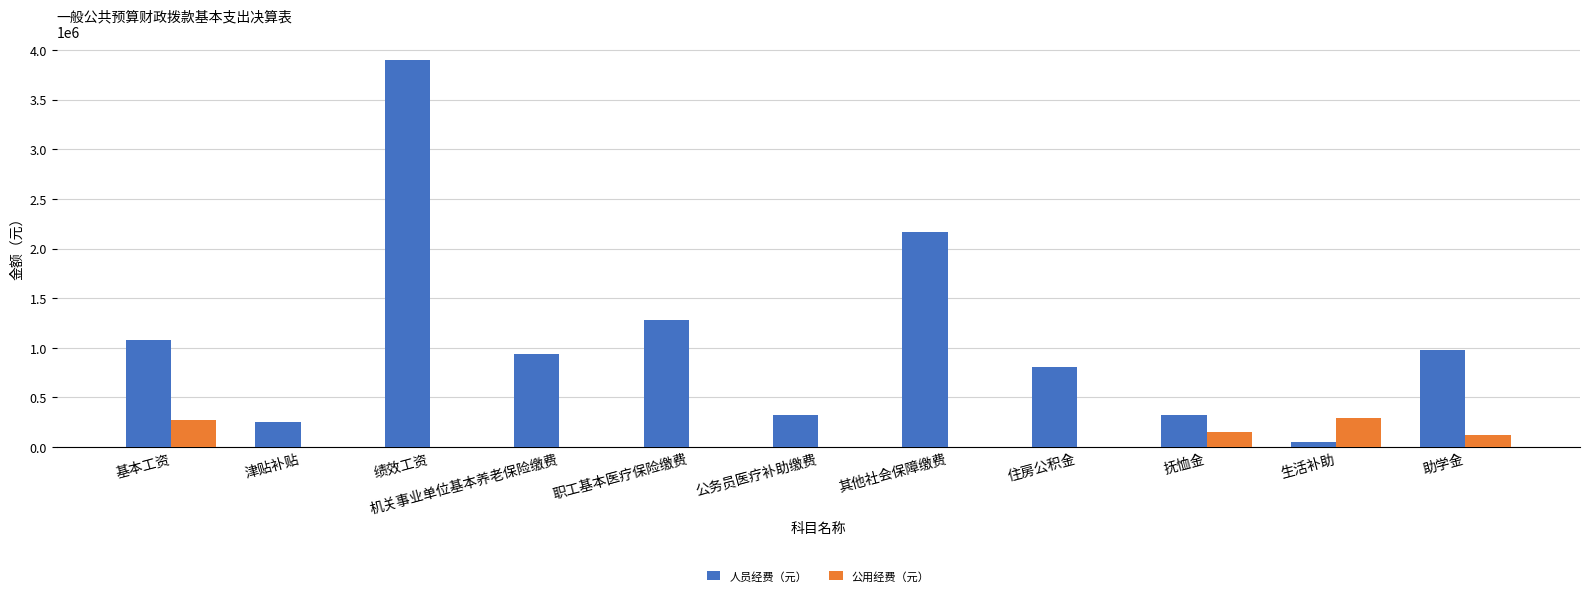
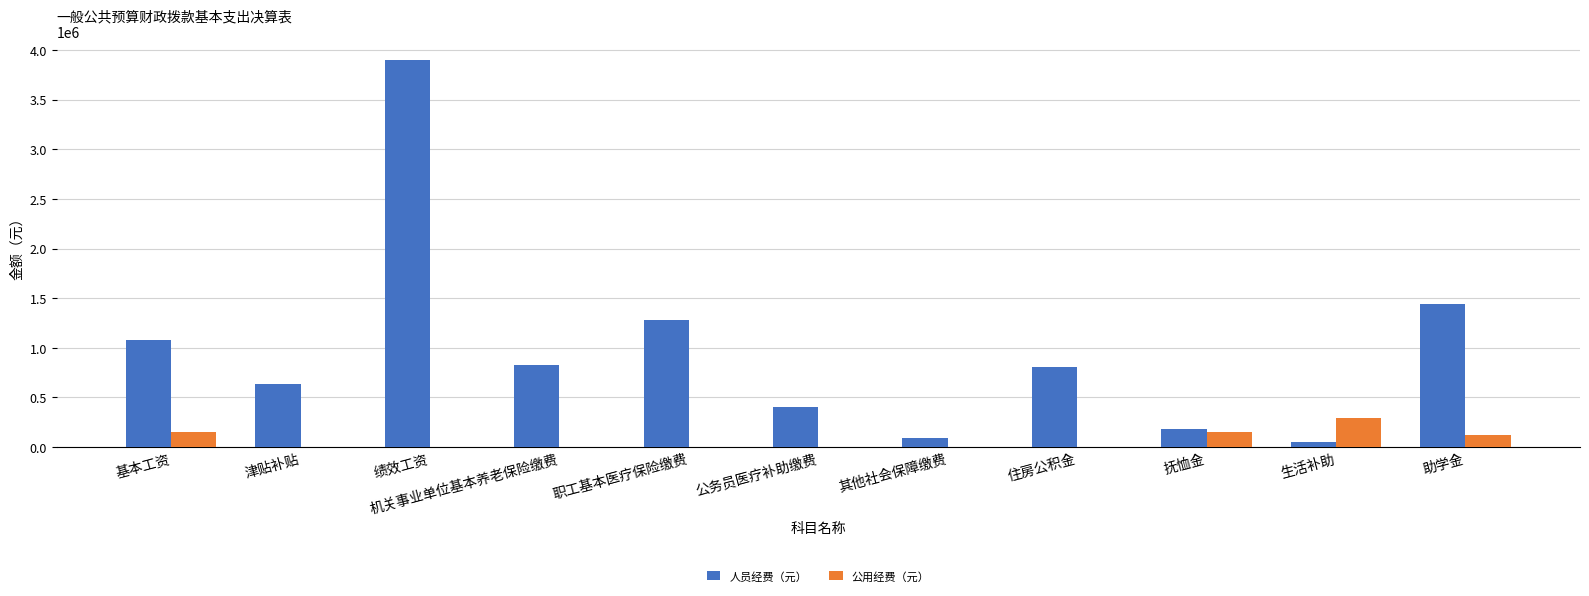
  {
    "人员经费（元）": {
      "基本工资": 1100000,
-     "津贴补贴": 300000,
+     "津贴补贴": 600000,
      "绩效工资": 3900000,
-     "机关事业单位基本养老保险缴费": 900000,
+     "机关事业单位基本养老保险缴费": 800000,
      "职工基本医疗保险缴费": 1300000,
-     "公务员医疗补助缴费": 300000,
-     "其他社会保障缴费": 2200000,
+     "公务员医疗补助缴费": 400000,
+     "其他社会保障缴费": 100000,
      "住房公积金": 800000,
-     "抚恤金": 300000,
+     "抚恤金": 200000,
      "生活补助": 0,
-     "助学金": 1000000
+     "助学金": 1400000
    },
    "公用经费（元）": {
-     "基本工资": 300000,
+     "基本工资": 100000,
      "津贴补贴": 0,
      "绩效工资": 0,
      "机关事业单位基本养老保险缴费": 0,
      "职工基本医疗保险缴费": 0,
      "公务员医疗补助缴费": 0,
      "其他社会保障缴费": 0,
      "住房公积金": 0,
      "抚恤金": 200000,
      "生活补助": 300000,
      "助学金": 100000
    }
  }
